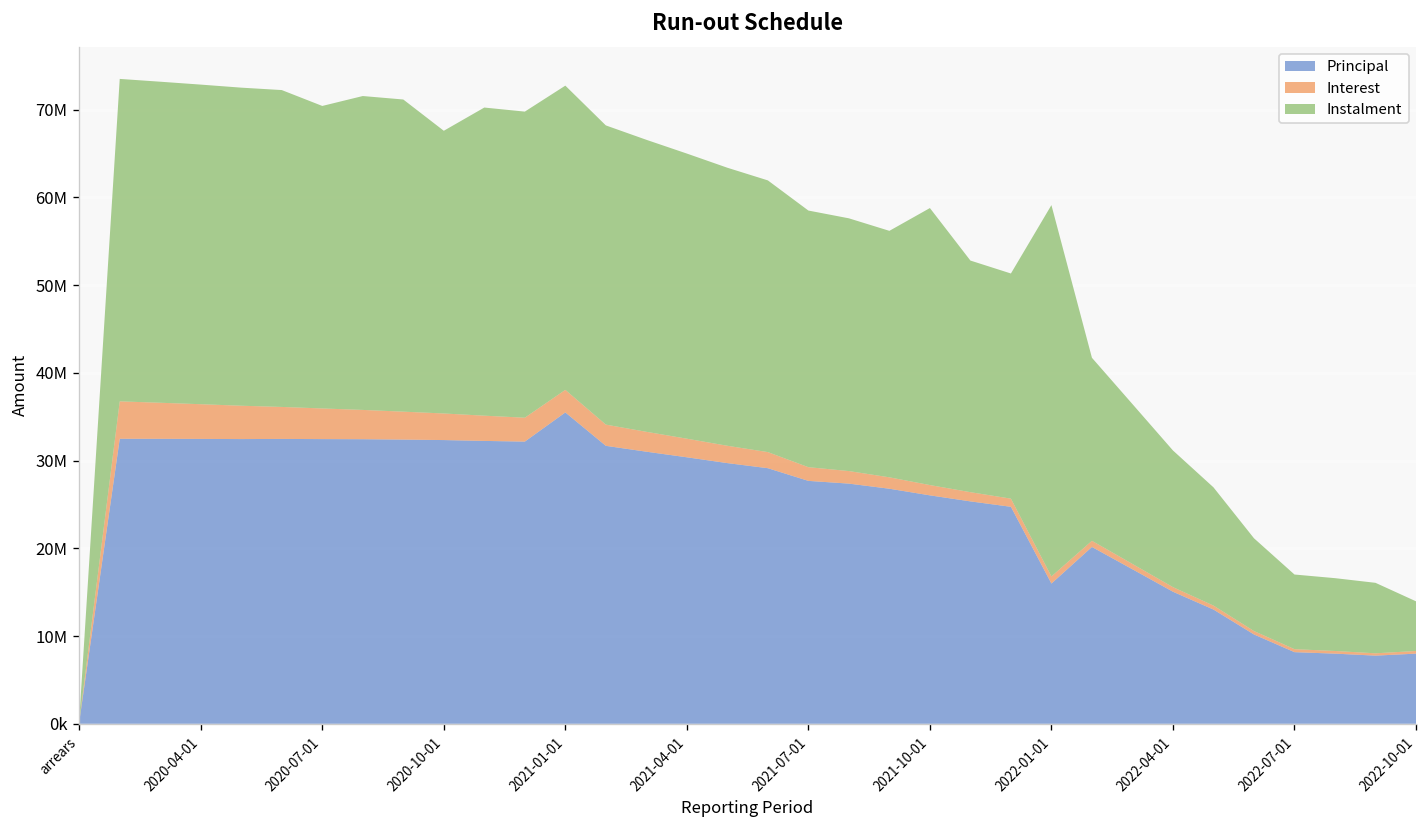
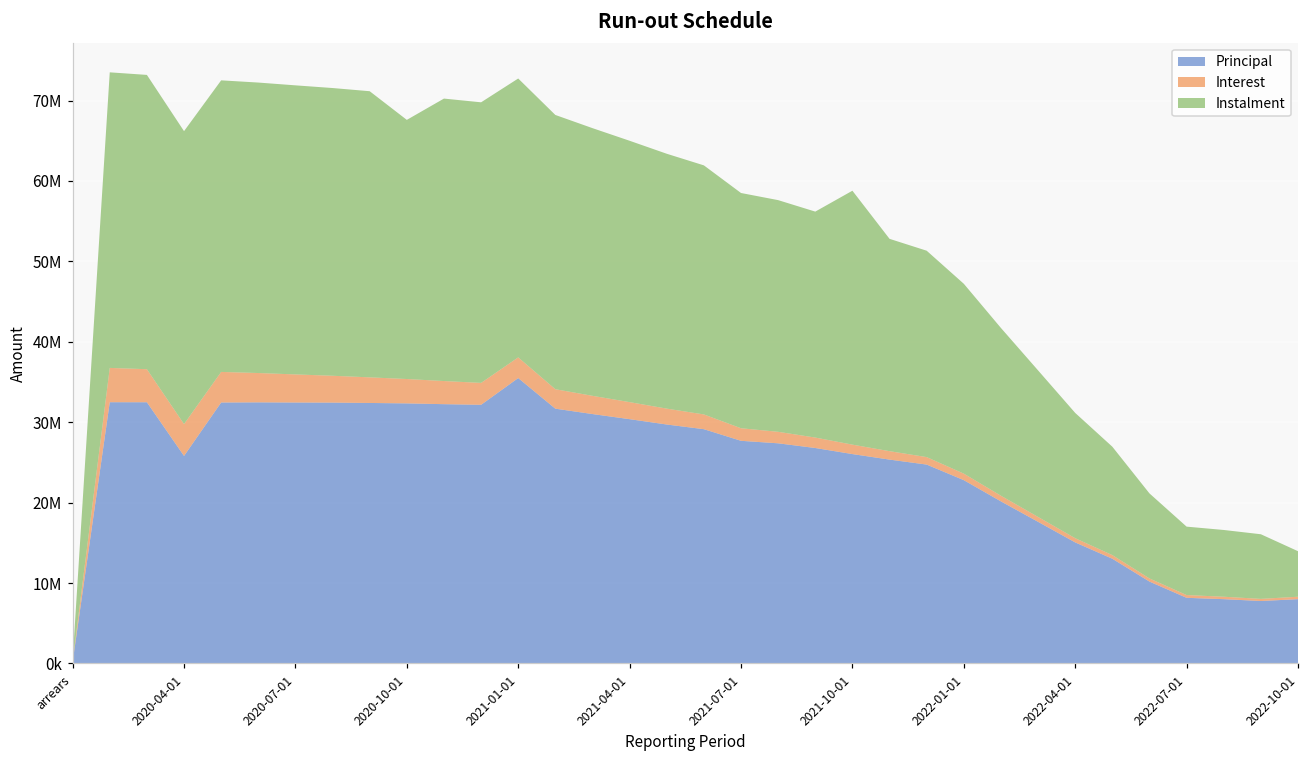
  {
    "Principal": {
-     "2020-04-01": 32000000,
+     "2020-04-01": 26000000,
      "2020-07-01": 32000000,
      "2020-10-01": 32000000,
      "2021-01-01": 35000000,
      "2021-04-01": 30000000,
      "2021-07-01": 28000000,
      "2021-10-01": 26000000,
-     "2022-01-01": 16000000,
+     "2022-01-01": 23000000,
      "2022-04-01": 15000000
    },
    "Interest": {
      "2020-04-01": 4000000,
      "2020-07-01": 3000000,
      "2020-10-01": 3000000,
      "2021-01-01": 3000000,
      "2021-04-01": 2000000,
      "2021-07-01": 2000000,
      "2021-10-01": 1000000,
      "2022-01-01": 1000000,
      "2022-04-01": 1000000
    },
    "Instalment": {
      "2020-04-01": 36000000,
-     "2020-07-01": 34000000,
+     "2020-07-01": 36000000,
      "2020-10-01": 32000000,
      "2021-01-01": 35000000,
      "2021-04-01": 33000000,
      "2021-07-01": 29000000,
      "2021-10-01": 32000000,
-     "2022-01-01": 42000000,
+     "2022-01-01": 24000000,
      "2022-04-01": 16000000,
      "2022-07-01": 9000000,
      "2022-10-01": 6000000
    }
  }
